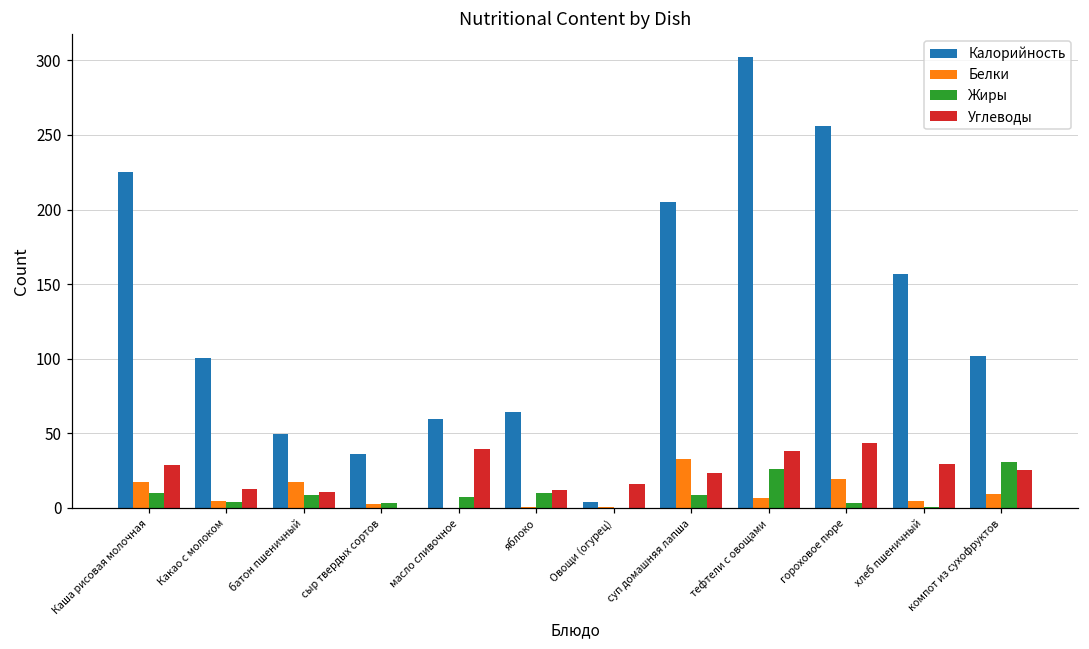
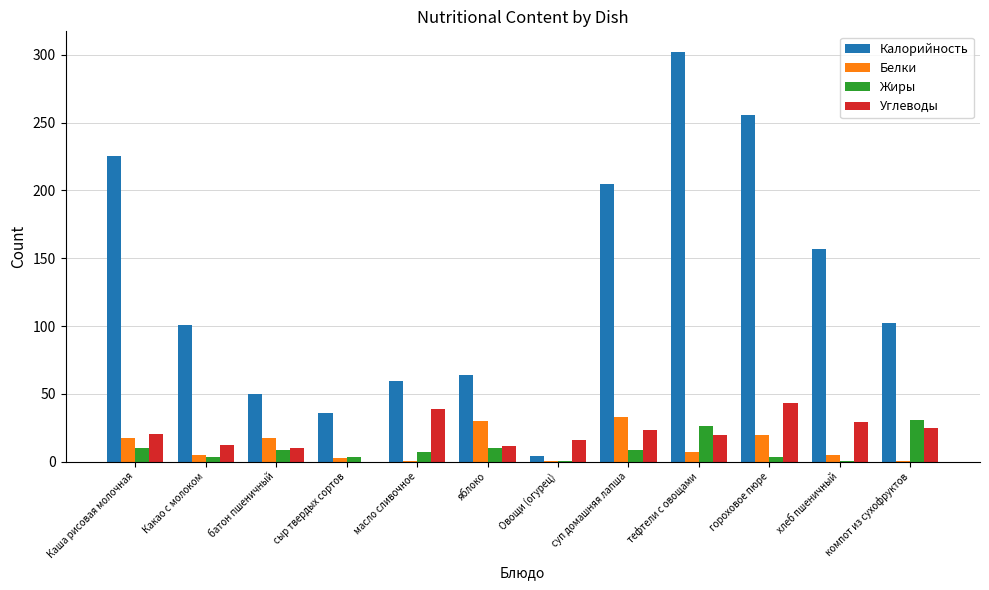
  {
    "Калорийность": {
      "Каша рисовая молочная": 225,
      "Какао с молоком": 100,
      "батон пшеничный": 50,
      "сыр твердых сортов": 36,
      "масло сливочное": 59,
      "яблоко": 64,
      "Овощи (огурец)": 4,
      "суп домашняя лапша": 205,
      "тефтели с овощами": 302,
      "гороховое пюре": 256,
      "хлеб пшеничный": 157,
      "компот из сухофруктов": 102
    },
    "Белки": {
      "Каша рисовая молочная": 18,
      "Какао с молоком": 5,
      "батон пшеничный": 17,
      "сыр твердых сортов": 2,
-     "яблоко": 1,
+     "яблоко": 30,
      "суп домашняя лапша": 33,
      "тефтели с овощами": 7,
      "гороховое пюре": 20,
      "хлеб пшеничный": 5,
-     "компот из сухофруктов": 9
+     "компот из сухофруктов": 0
    },
    "Жиры": {
      "Каша рисовая молочная": 10,
      "Какао с молоком": 4,
      "батон пшеничный": 9,
      "сыр твердых сортов": 3,
      "масло сливочное": 7,
      "яблоко": 10,
      "суп домашняя лапша": 9,
      "тефтели с овощами": 26,
      "гороховое пюре": 3,
      "компот из сухофруктов": 31
    },
    "Углеводы": {
-     "Каша рисовая молочная": 29,
+     "Каша рисовая молочная": 20,
      "Какао с молоком": 13,
      "батон пшеничный": 10,
      "сыр твердых сортов": 0,
      "масло сливочное": 39,
      "яблоко": 12,
      "Овощи (огурец)": 16,
      "суп домашняя лапша": 23,
-     "тефтели с овощами": 38,
+     "тефтели с овощами": 20,
      "гороховое пюре": 43,
      "хлеб пшеничный": 30,
      "компот из сухофруктов": 25
    }
  }
